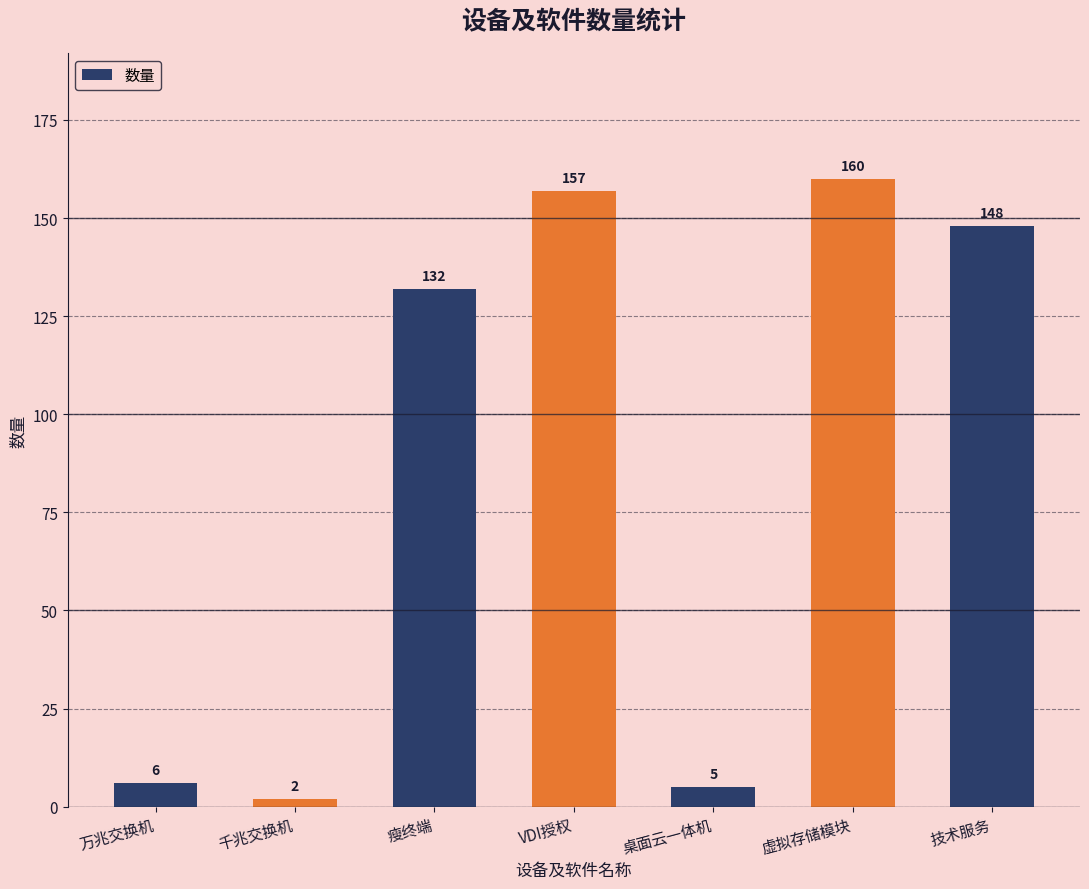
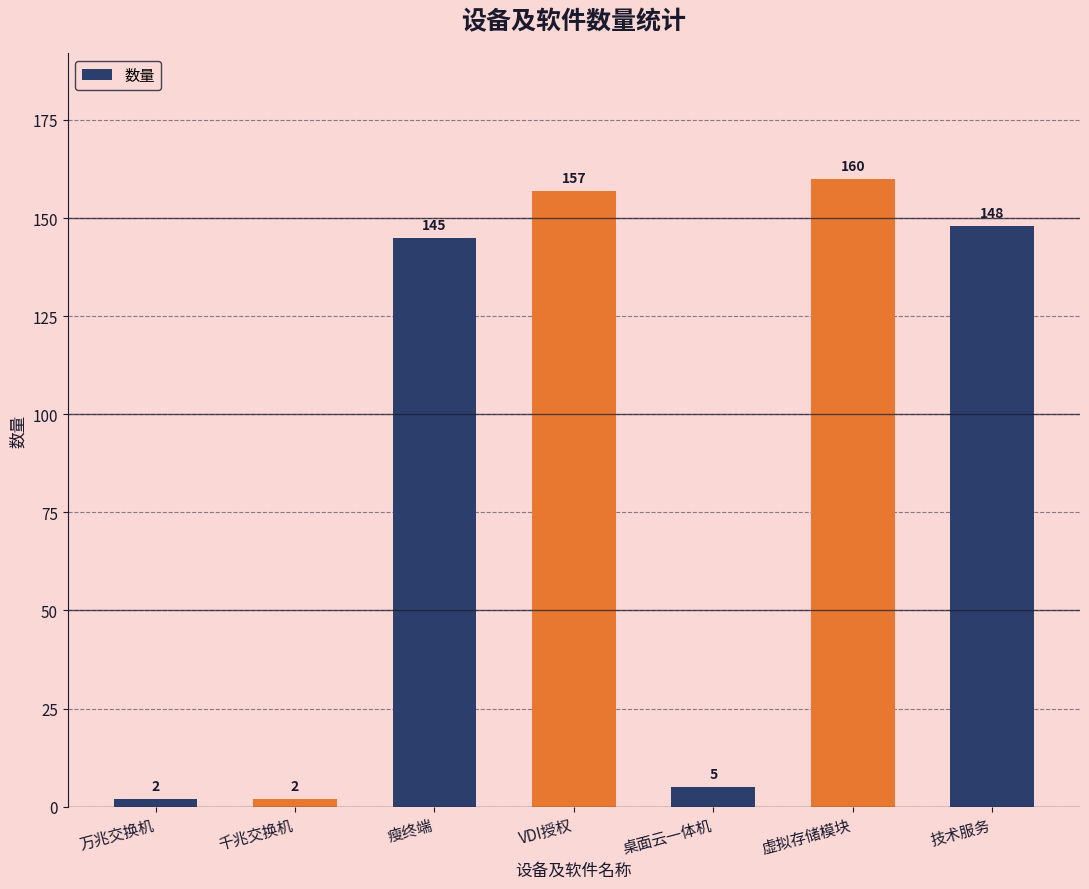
  {
-   "万兆交换机": 6,
+   "万兆交换机": 2,
    "千兆交换机": 2,
-   "瘦终端": 132,
+   "瘦终端": 145,
    "VDI授权": 157,
    "桌面云一体机": 5,
    "虚拟存储模块": 160,
    "技术服务": 148
  }
